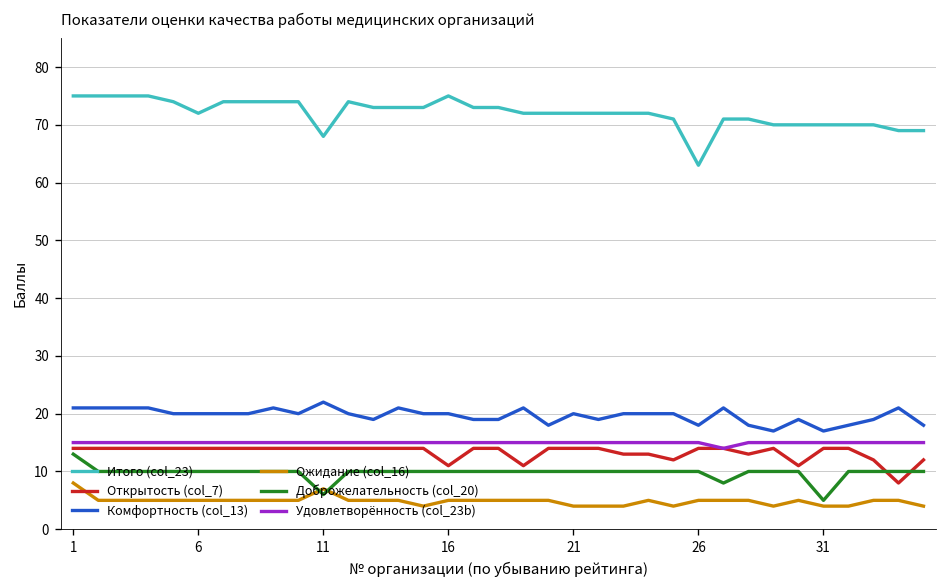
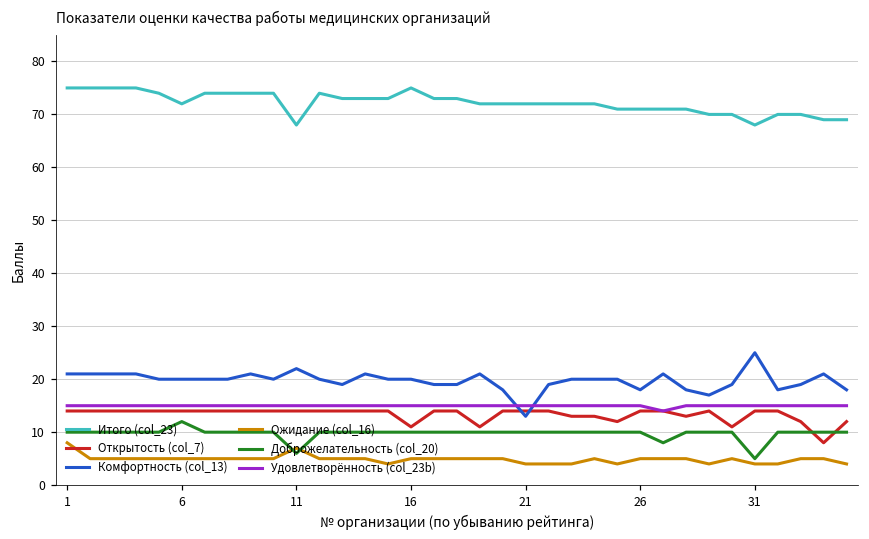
  {
    "Итого (col_23)": {
      "1": 75,
      "6": 72,
      "11": 68,
      "16": 75,
      "21": 72,
-     "26": 63,
-     "31": 70
+     "26": 71,
+     "31": 68
    },
    "Открытость (col_7)": {
      "1": 14,
      "6": 14,
      "11": 14,
      "16": 11,
      "21": 14,
      "26": 14,
      "31": 14
    },
    "Комфортность (col_13)": {
      "1": 21,
      "6": 20,
      "11": 22,
      "16": 20,
-     "21": 20,
+     "21": 13,
      "26": 18,
-     "31": 17
+     "31": 25
    },
    "Ожидание (col_16)": {
      "1": 8,
      "6": 5,
      "11": 7,
      "16": 5,
      "21": 4,
      "26": 5,
      "31": 4
    },
    "Доброжелательность (col_20)": {
-     "1": 13,
-     "6": 10,
+     "1": 10,
+     "6": 12,
      "11": 6,
      "16": 10,
      "21": 10,
      "26": 10,
      "31": 5
    },
    "Удовлетворённость (col_23b)": {
      "1": 15,
      "6": 15,
      "11": 15,
      "16": 15,
      "21": 15,
      "26": 15,
      "31": 15
    }
  }
